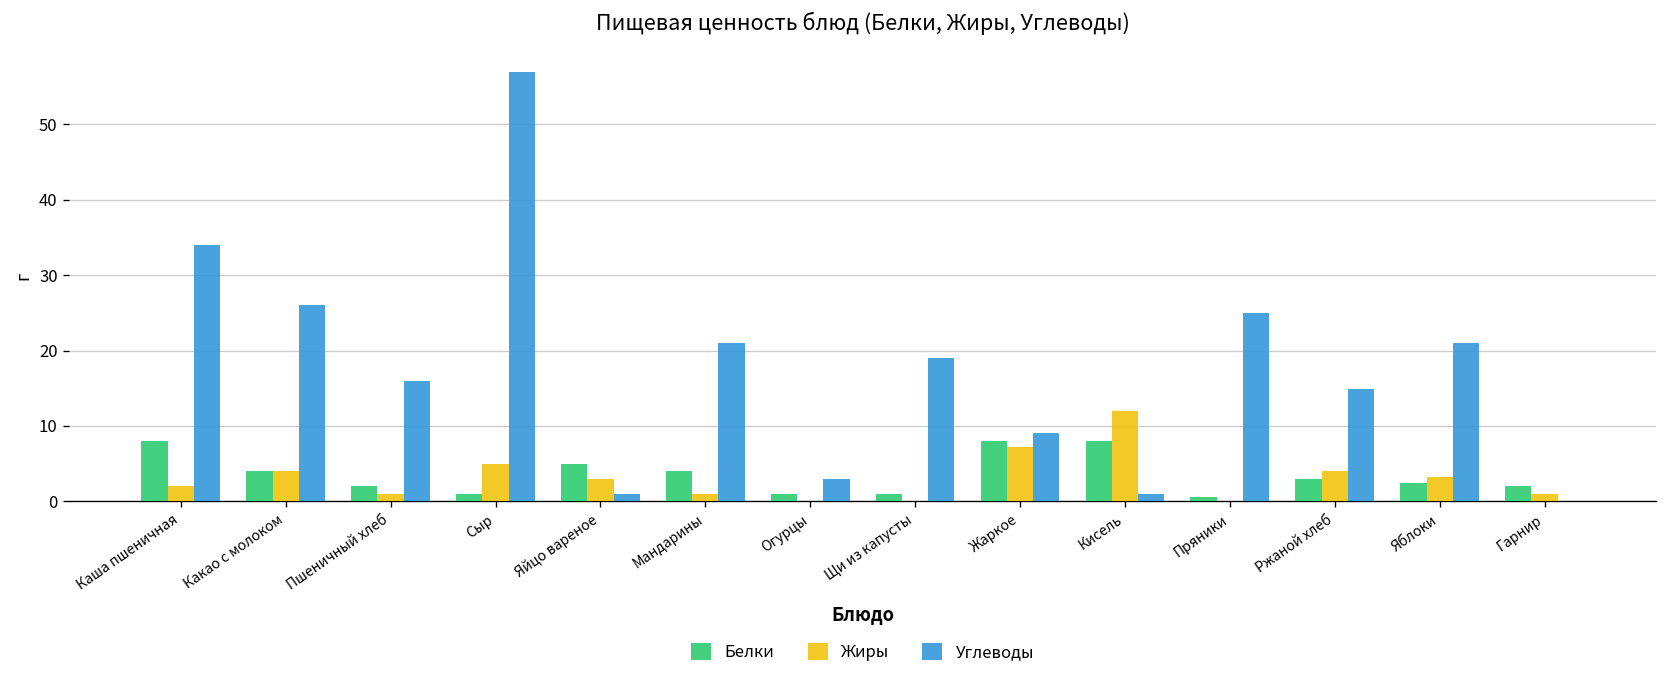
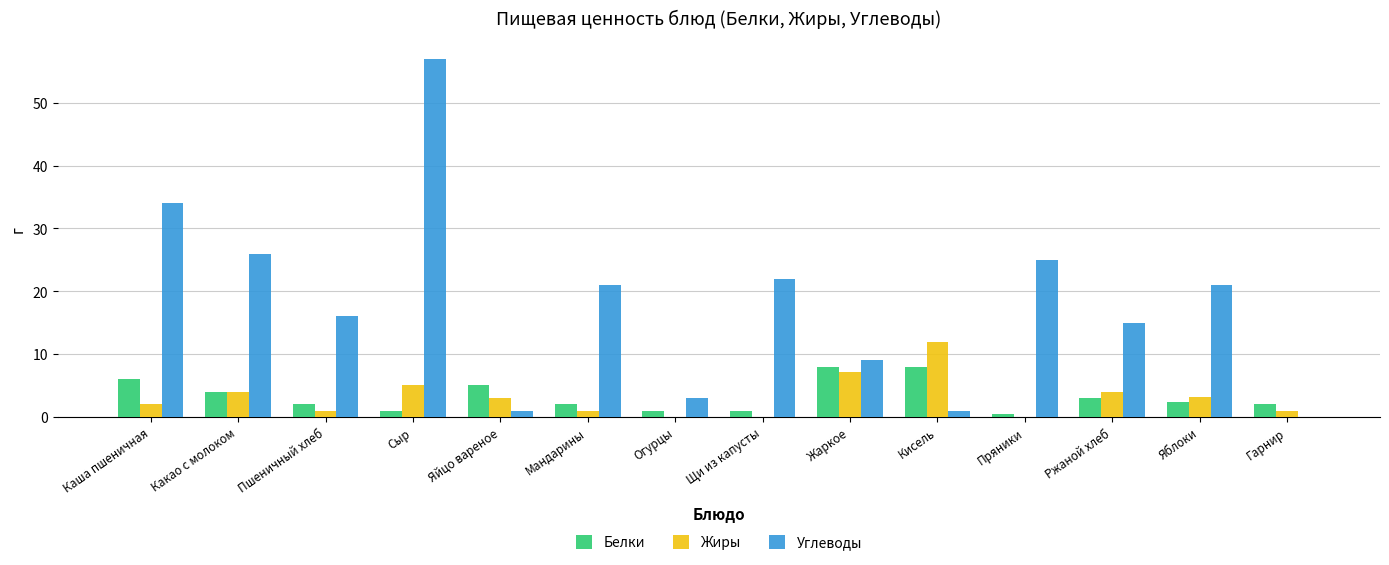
  {
    "Белки": {
-     "Каша пшеничная": 8,
+     "Каша пшеничная": 6,
      "Какао с молоком": 4,
      "Пшеничный хлеб": 2,
      "Сыр": 1,
      "Яйцо вареное": 5,
-     "Мандарины": 4,
+     "Мандарины": 2,
      "Огурцы": 1,
      "Щи из капусты": 1,
      "Жаркое": 8,
      "Кисель": 8,
      "Пряники": 1,
      "Ржаной хлеб": 3,
      "Яблоки": 2,
      "Гарнир": 2
    },
    "Жиры": {
      "Каша пшеничная": 2,
      "Какао с молоком": 4,
      "Пшеничный хлеб": 1,
      "Сыр": 5,
      "Яйцо вареное": 3,
      "Мандарины": 1,
      "Огурцы": 0,
      "Щи из капусты": 0,
      "Жаркое": 7,
      "Кисель": 12,
      "Пряники": 0,
      "Ржаной хлеб": 4,
      "Яблоки": 3,
      "Гарнир": 1
    },
    "Углеводы": {
      "Каша пшеничная": 34,
      "Какао с молоком": 26,
      "Пшеничный хлеб": 16,
      "Сыр": 57,
      "Яйцо вареное": 1,
      "Мандарины": 21,
      "Огурцы": 3,
-     "Щи из капусты": 19,
+     "Щи из капусты": 22,
      "Жаркое": 9,
      "Кисель": 1,
      "Пряники": 25,
      "Ржаной хлеб": 15,
      "Яблоки": 21,
      "Гарнир": 0
    }
  }
